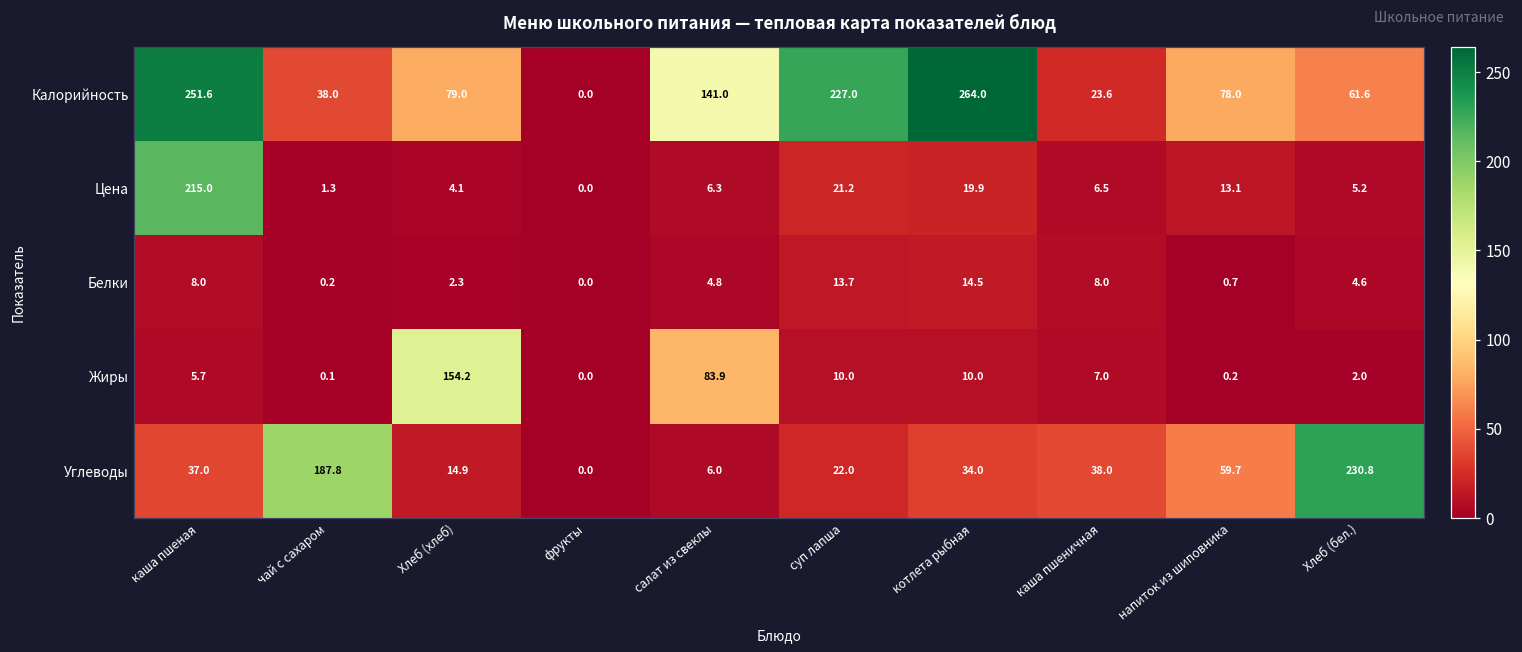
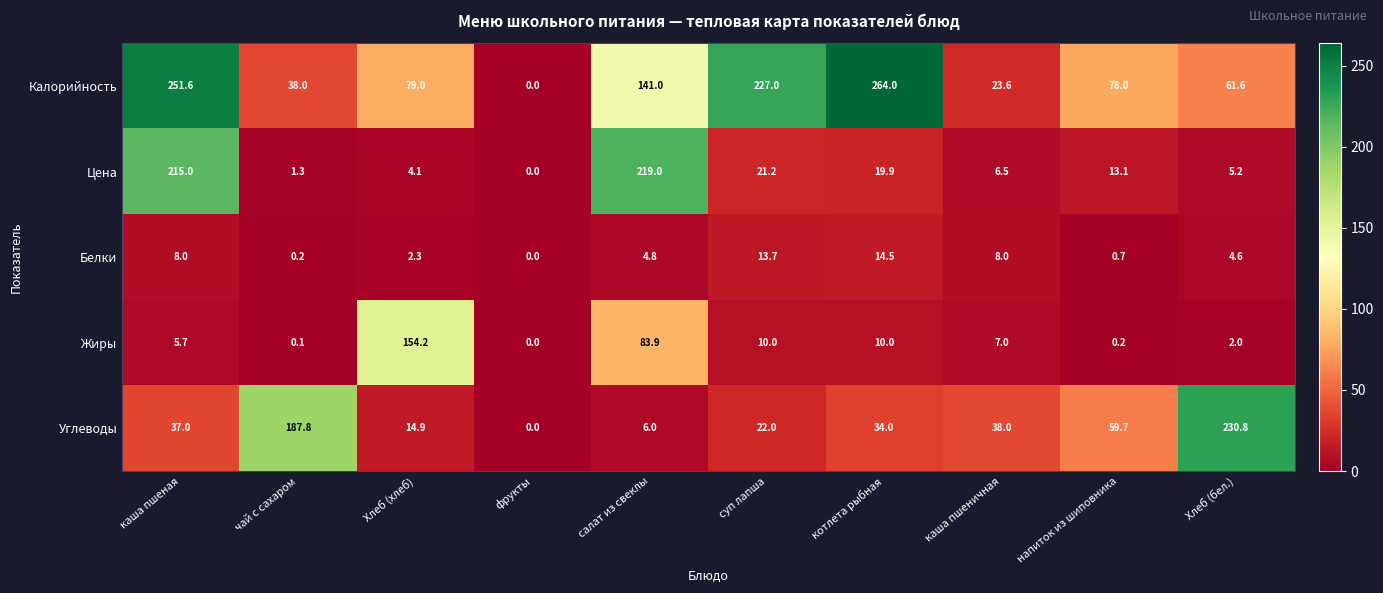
  {
    "Калорийность": {
      "каша пшеная": 251.6,
      "чай с сахаром": 38.0,
      "Хлеб (хлеб)": 79.0,
      "фрукты": 0.0,
      "салат из свеклы": 141.0,
      "суп лапша": 227.0,
      "котлета рыбная": 264.0,
      "каша пшеничная": 23.6,
      "напиток из шиповника": 78.0,
      "Хлеб (бел.)": 61.6
    },
    "Цена": {
      "каша пшеная": 215.0,
      "чай с сахаром": 1.3,
      "Хлеб (хлеб)": 4.1,
      "фрукты": 0.0,
-     "салат из свеклы": 6.3,
+     "салат из свеклы": 219.0,
      "суп лапша": 21.2,
      "котлета рыбная": 19.9,
      "каша пшеничная": 6.5,
      "напиток из шиповника": 13.1,
      "Хлеб (бел.)": 5.2
    },
    "Белки": {
      "каша пшеная": 8.0,
      "чай с сахаром": 0.2,
      "Хлеб (хлеб)": 2.3,
      "фрукты": 0.0,
      "салат из свеклы": 4.8,
      "суп лапша": 13.7,
      "котлета рыбная": 14.5,
      "каша пшеничная": 8.0,
      "напиток из шиповника": 0.7,
      "Хлеб (бел.)": 4.6
    },
    "Жиры": {
      "каша пшеная": 5.7,
      "чай с сахаром": 0.1,
      "Хлеб (хлеб)": 154.2,
      "фрукты": 0.0,
      "салат из свеклы": 83.9,
      "суп лапша": 10.0,
      "котлета рыбная": 10.0,
      "каша пшеничная": 7.0,
      "напиток из шиповника": 0.2,
      "Хлеб (бел.)": 2.0
    },
    "Углеводы": {
      "каша пшеная": 37.0,
      "чай с сахаром": 187.8,
      "Хлеб (хлеб)": 14.9,
      "фрукты": 0.0,
      "салат из свеклы": 6.0,
      "суп лапша": 22.0,
      "котлета рыбная": 34.0,
      "каша пшеничная": 38.0,
      "напиток из шиповника": 59.7,
      "Хлеб (бел.)": 230.8
    }
  }
